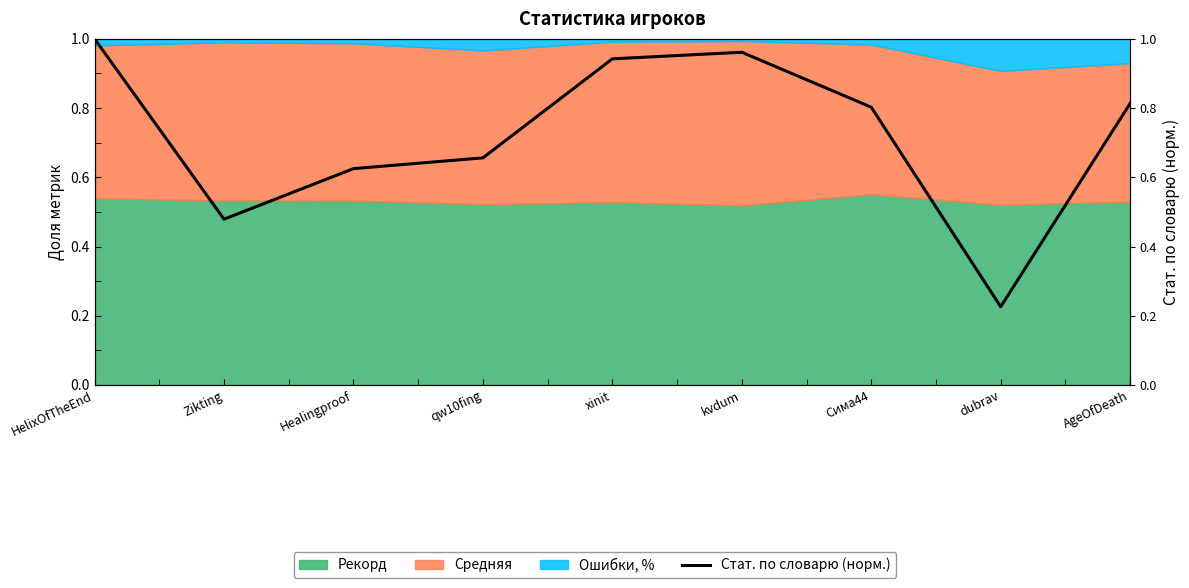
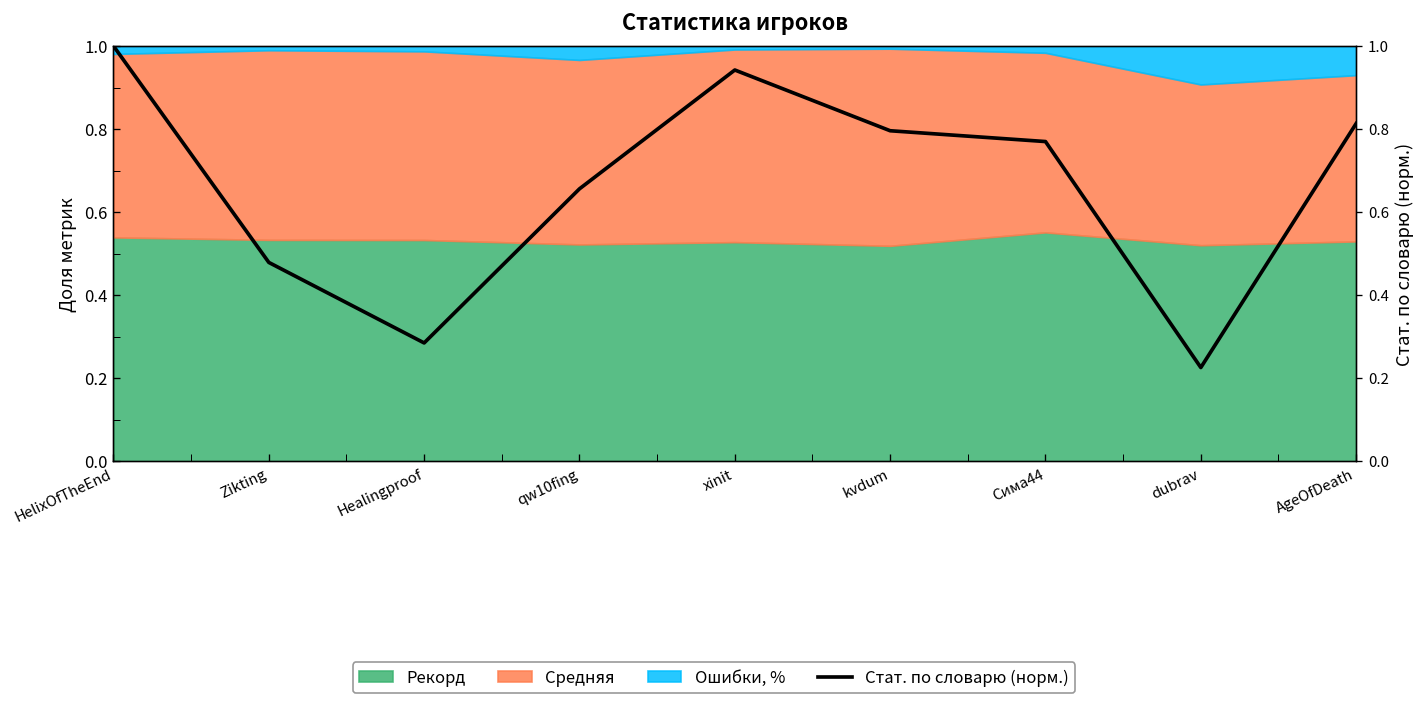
  {
    "Рекорд": {
      "HelixOfTheEnd": 0.54,
      "Zikting": 0.53,
      "Healingproof": 0.53,
      "qw10fing": 0.52,
      "xinit": 0.53,
      "kvdum": 0.52,
      "Сима44": 0.55,
      "dubrav": 0.52,
      "AgeOfDeath": 0.53
    },
    "Средняя": {
      "HelixOfTheEnd": 0.44,
      "Zikting": 0.46,
      "Healingproof": 0.45,
      "qw10fing": 0.44,
      "xinit": 0.46,
      "Сима44": 0.43,
      "dubrav": 0.39,
      "AgeOfDeath": 0.40
    },
    "Ошибки, %": {
      "HelixOfTheEnd": 0.02,
      "Zikting": 0.01,
      "Healingproof": 0.01,
      "qw10fing": 0.03,
      "xinit": 0.01,
      "Сима44": 0.02,
      "dubrav": 0.09,
      "AgeOfDeath": 0.07
    },
    "Стат. по словарю (норм.)": {
      "HelixOfTheEnd": 1.00,
      "Zikting": 0.48,
-     "Healingproof": 0.62,
+     "Healingproof": 0.29,
      "qw10fing": 0.66,
      "xinit": 0.94,
-     "kvdum": 0.96,
-     "Сима44": 0.80,
+     "kvdum": 0.80,
+     "Сима44": 0.77,
      "dubrav": 0.23,
      "AgeOfDeath": 0.81
    }
  }
